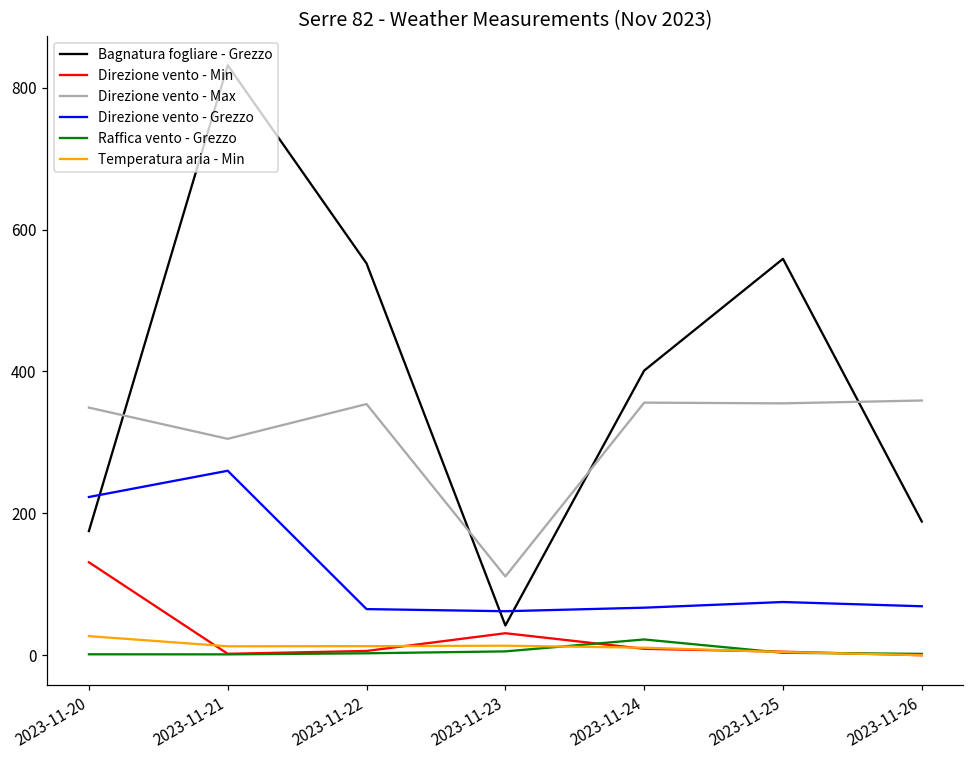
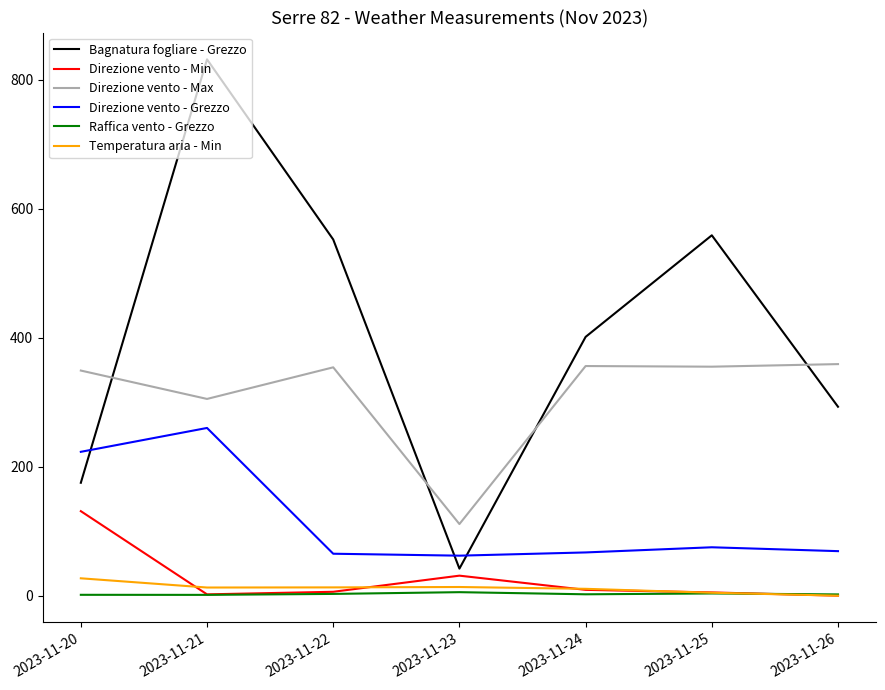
  {
    "Bagnatura fogliare - Grezzo": {
      "2023-11-20": 180,
      "2023-11-22": 550,
      "2023-11-23": 40,
      "2023-11-24": 400,
      "2023-11-25": 560,
-     "2023-11-26": 190
+     "2023-11-26": 290
    },
    "Direzione vento - Min": {
      "2023-11-20": 130,
      "2023-11-23": 30
    },
    "Direzione vento - Max": {
      "2023-11-20": 350,
      "2023-11-21": 310,
      "2023-11-22": 350,
      "2023-11-23": 110,
      "2023-11-24": 360,
      "2023-11-25": 360,
      "2023-11-26": 360
    },
    "Direzione vento - Grezzo": {
      "2023-11-20": 220,
      "2023-11-21": 260,
      "2023-11-22": 70,
      "2023-11-23": 60,
      "2023-11-24": 70,
      "2023-11-25": 80,
      "2023-11-26": 70
    },
    "Raffica vento - Grezzo": {
      "2023-11-20": 0,
      "2023-11-23": 10,
-     "2023-11-24": 20
+     "2023-11-24": 0
    },
    "Temperatura aria - Min": {
      "2023-11-20": 30,
      "2023-11-21": 10,
      "2023-11-22": 10,
      "2023-11-23": 10
    }
  }
